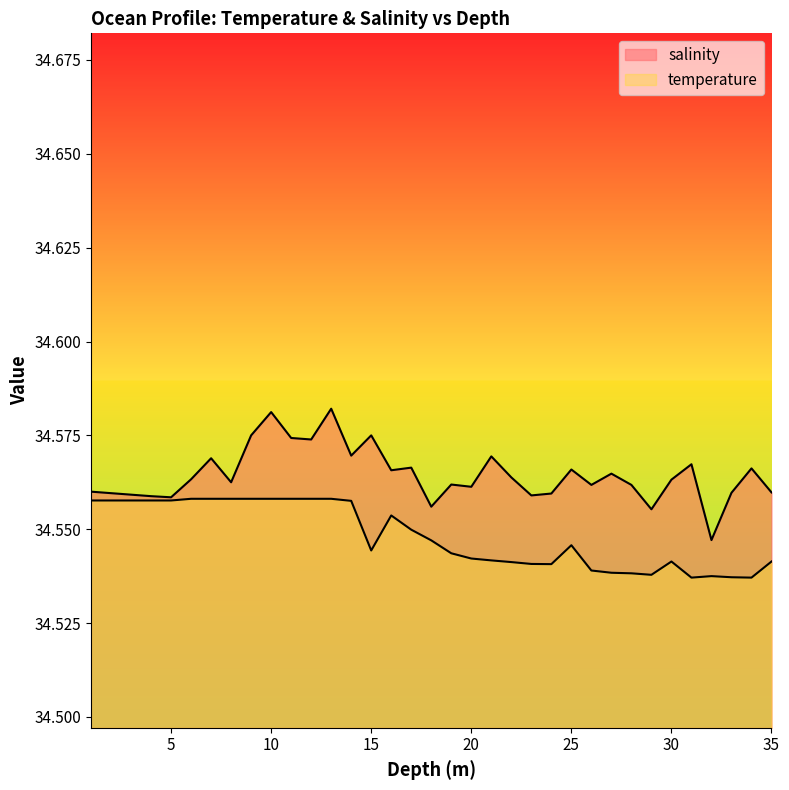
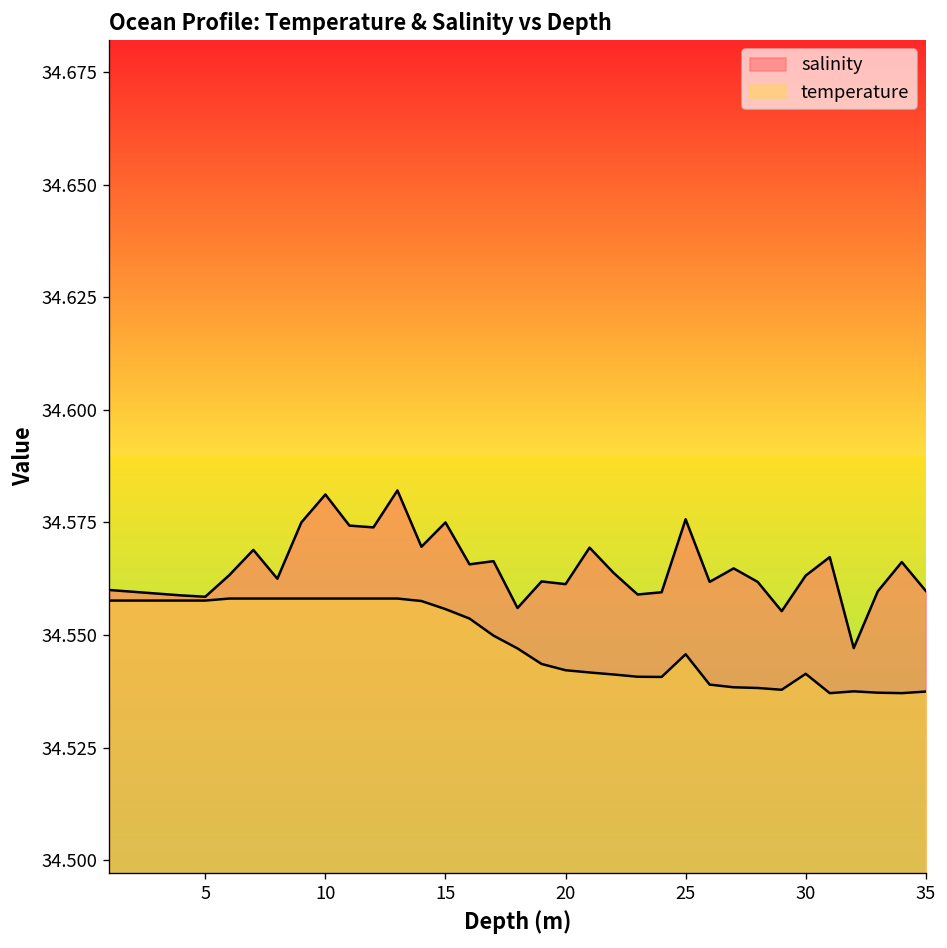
  {
    "salinity": {
      "5": 34.559,
      "10": 34.581,
      "15": 34.575,
      "20": 34.561,
-     "25": 34.566,
+     "25": 34.576,
      "30": 34.563,
      "35": 34.560
    },
    "temperature": {
      "5": 34.558,
      "10": 34.558,
-     "15": 34.544,
+     "15": 34.556,
      "20": 34.542,
      "25": 34.546,
      "30": 34.541,
-     "35": 34.541
+     "35": 34.537
    }
  }
